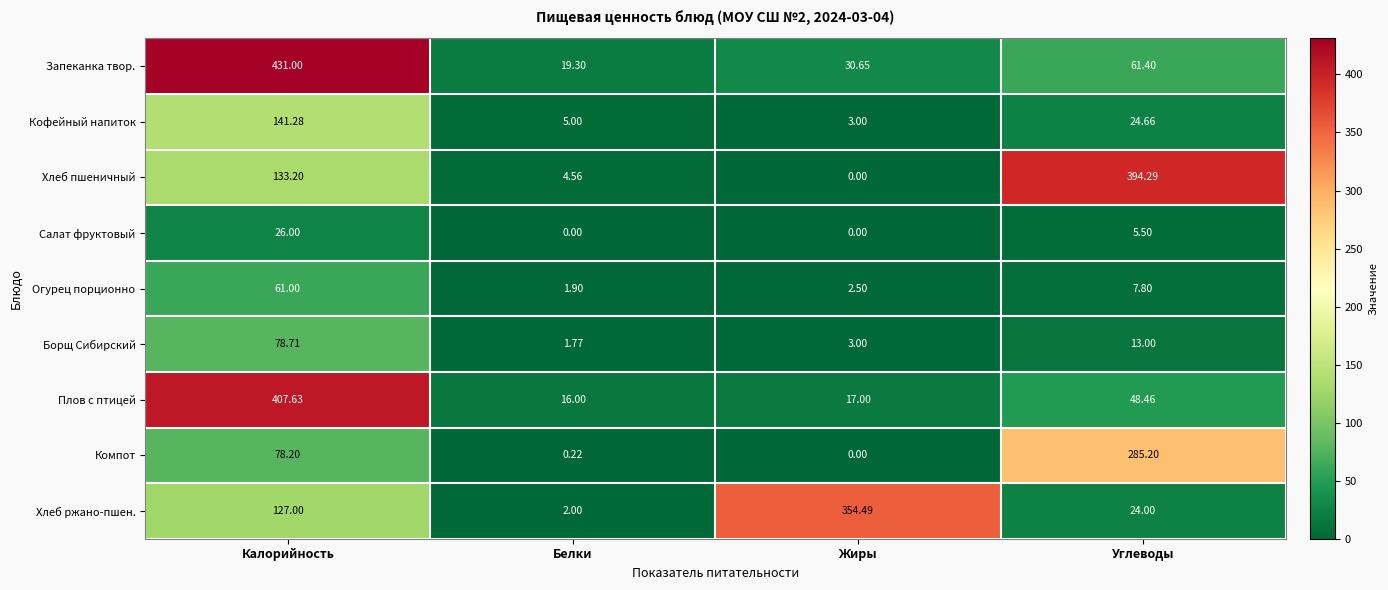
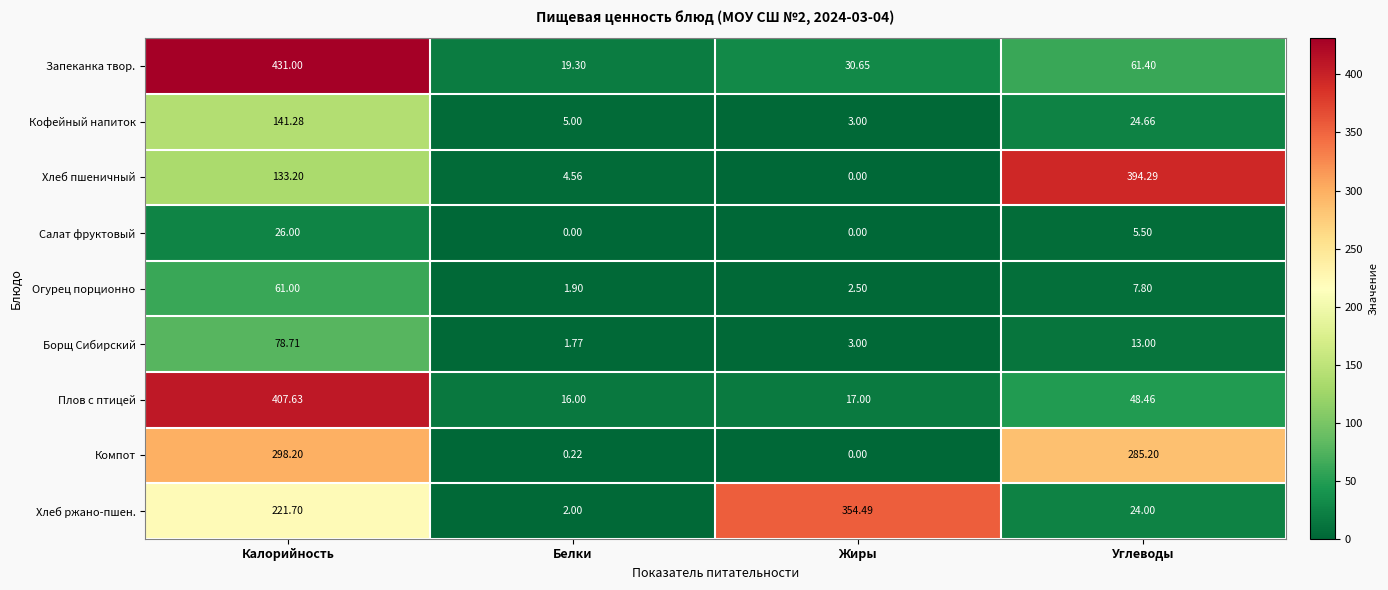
  {
    "Запеканка твор.": {
      "Калорийность": 431.00,
      "Белки": 19.30,
      "Жиры": 30.65,
      "Углеводы": 61.40
    },
    "Кофейный напиток": {
      "Калорийность": 141.28,
      "Белки": 5.00,
      "Жиры": 3.00,
      "Углеводы": 24.66
    },
    "Хлеб пшеничный": {
      "Калорийность": 133.20,
      "Белки": 4.56,
      "Жиры": 0.00,
      "Углеводы": 394.29
    },
    "Салат фруктовый": {
      "Калорийность": 26.00,
      "Белки": 0.00,
      "Жиры": 0.00,
      "Углеводы": 5.50
    },
    "Огурец порционно": {
      "Калорийность": 61.00,
      "Белки": 1.90,
      "Жиры": 2.50,
      "Углеводы": 7.80
    },
    "Борщ Сибирский": {
      "Калорийность": 78.71,
      "Белки": 1.77,
      "Жиры": 3.00,
      "Углеводы": 13.00
    },
    "Плов с птицей": {
      "Калорийность": 407.63,
      "Белки": 16.00,
      "Жиры": 17.00,
      "Углеводы": 48.46
    },
    "Компот": {
-     "Калорийность": 78.20,
+     "Калорийность": 298.20,
      "Белки": 0.22,
      "Жиры": 0.00,
      "Углеводы": 285.20
    },
    "Хлеб ржано-пшен.": {
-     "Калорийность": 127.00,
+     "Калорийность": 221.70,
      "Белки": 2.00,
      "Жиры": 354.49,
      "Углеводы": 24.00
    }
  }
